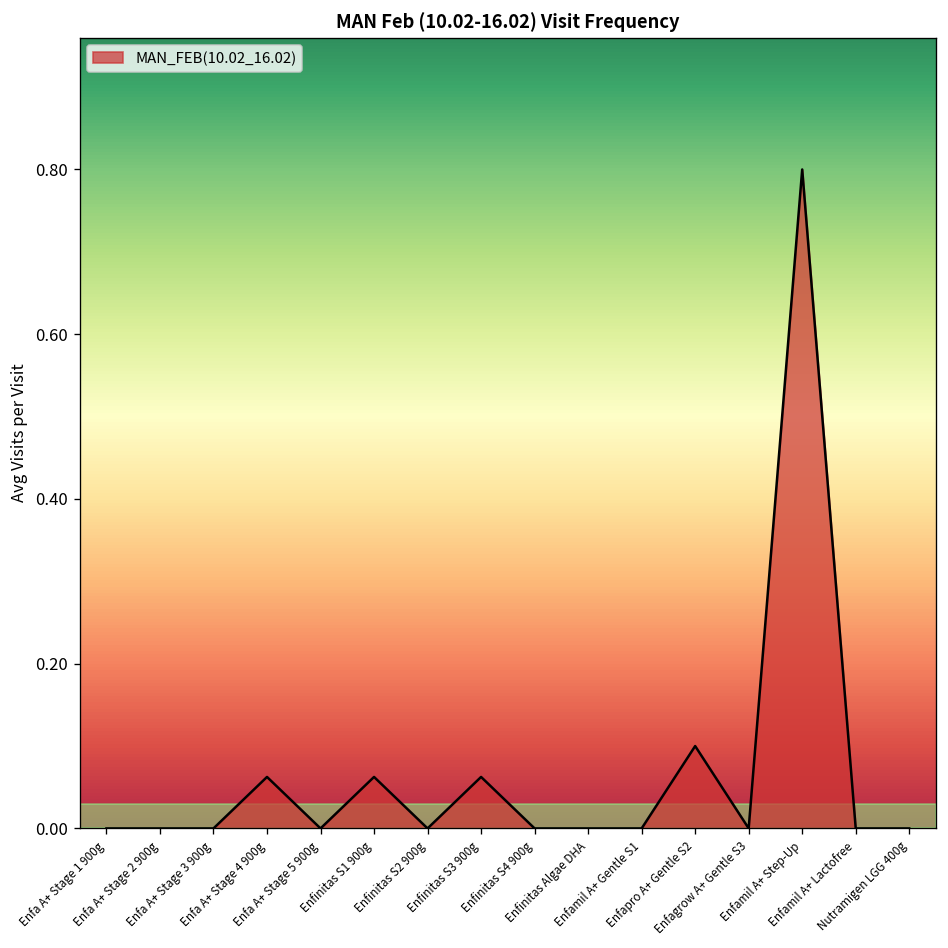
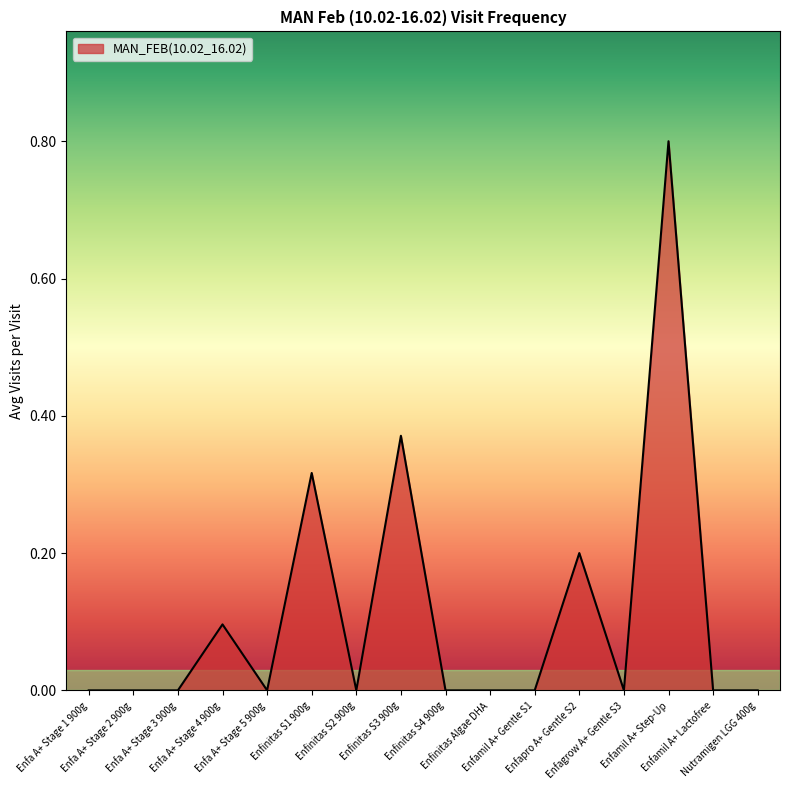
  {
-   "Enfa A+ Stage 4 900g": 0.06,
-   "Enfinitas S1 900g": 0.06,
-   "Enfinitas S3 900g": 0.06,
-   "Enfapro A+ Gentle S2": 0.1,
+   "Enfa A+ Stage 4 900g": 0.10,
+   "Enfinitas S1 900g": 0.32,
+   "Enfinitas S3 900g": 0.37,
+   "Enfapro A+ Gentle S2": 0.2,
    "Enfamil A+ Step-Up": 0.80
  }
